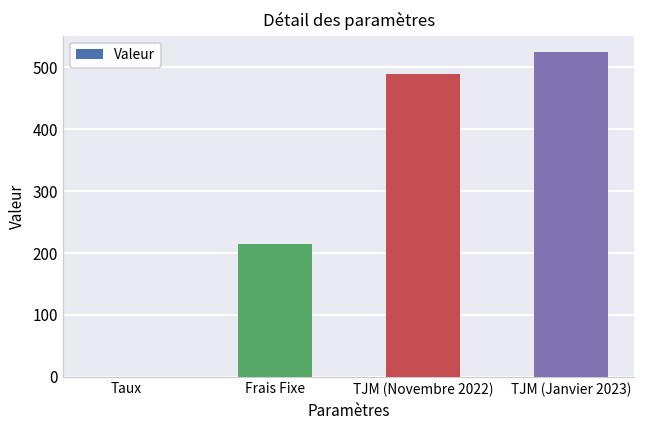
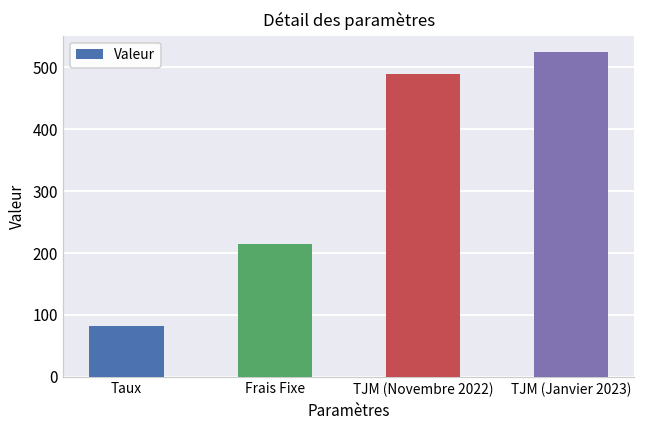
  {
-   "Taux": 0,
+   "Taux": 80,
    "Frais Fixe": 220,
    "TJM (Novembre 2022)": 490,
    "TJM (Janvier 2023)": 530
  }
